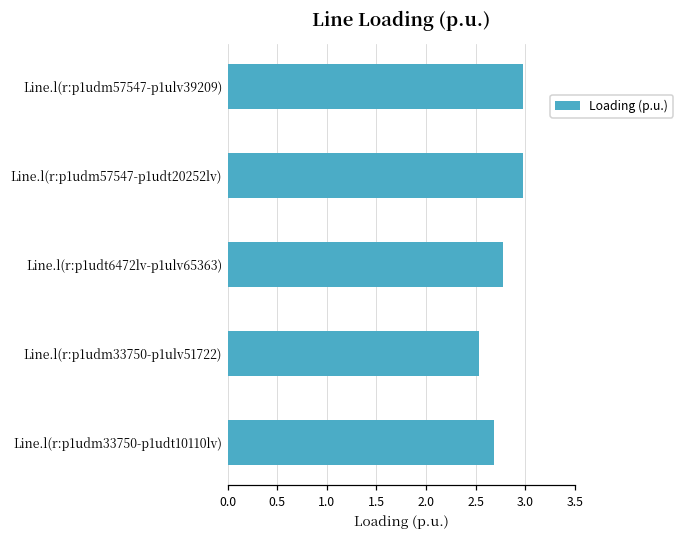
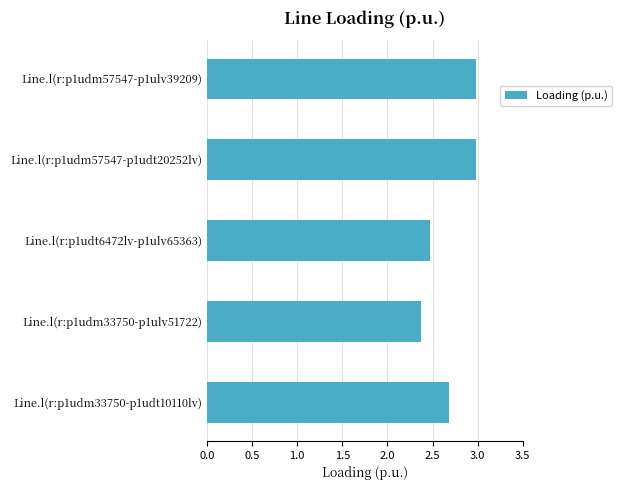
  {
    "Line.l(r:p1udm57547-p1ulv39209)": 3.0,
    "Line.l(r:p1udm57547-p1udt20252lv)": 3.0,
-   "Line.l(r:p1udt6472lv-p1ulv65363)": 2.8,
-   "Line.l(r:p1udm33750-p1ulv51722)": 2.5,
+   "Line.l(r:p1udt6472lv-p1ulv65363)": 2.5,
+   "Line.l(r:p1udm33750-p1ulv51722)": 2.4,
    "Line.l(r:p1udm33750-p1udt10110lv)": 2.7
  }
